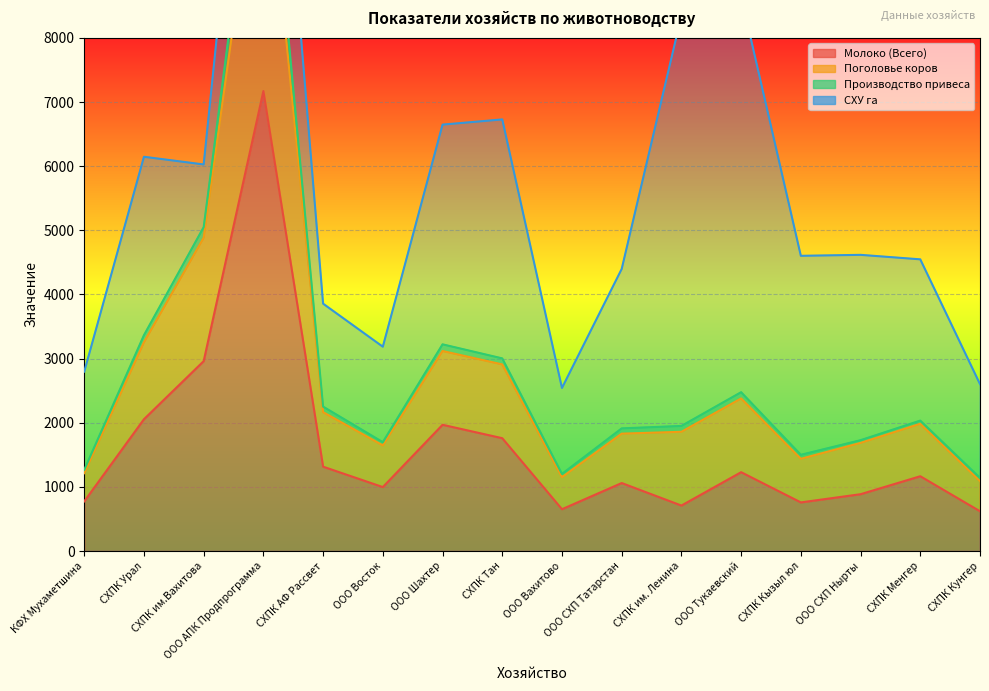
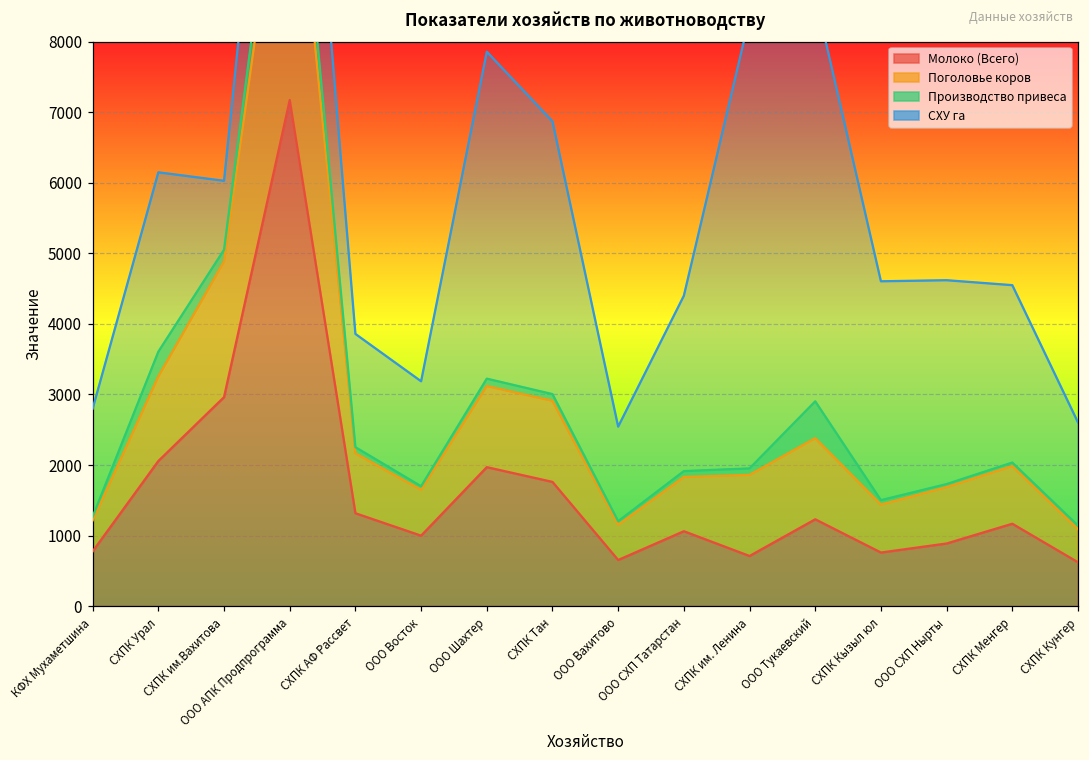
  {
    "Молоко (Всего)": {
      "КФХ Мухаметшина": 800,
      "СХПК Урал": 2100,
      "СХПК им.Вахитова": 3000,
      "ООО АПК Продпрограмма": 7200,
      "СХПК АФ Рассвет": 1300,
      "ООО Восток": 1000,
      "ООО Шахтер": 2000,
      "СХПК Тан": 1800,
      "ООО Вахитово": 700,
      "ООО СХП Татарстан": 1100,
      "СХПК им. Ленина": 700,
      "ООО Тукаевский": 1200,
      "СХПК Кызыл юл": 800,
      "ООО СХП Нырты": 900,
      "СХПК Менгер": 1200,
      "СХПК Кунгер": 600
    },
    "Поголовье коров": {
      "КФХ Мухаметшина": 400,
      "СХПК Урал": 1200,
      "СХПК им.Вахитова": 1900,
      "СХПК АФ Рассвет": 900,
      "ООО Восток": 700,
      "ООО Шахтер": 1200,
      "СХПК Тан": 1200,
      "ООО Вахитово": 500,
      "ООО СХП Татарстан": 800,
      "СХПК им. Ленина": 1200,
      "ООО Тукаевский": 1200,
      "СХПК Кызыл юл": 700,
      "ООО СХП Нырты": 800,
      "СХПК Менгер": 800,
      "СХПК Кунгер": 500
    },
    "Производство привеса": {
      "КФХ Мухаметшина": 100,
-     "СХПК Урал": 100,
+     "СХПК Урал": 300,
      "СХПК им.Вахитова": 200,
      "СХПК АФ Рассвет": 100,
      "ООО Восток": 100,
      "ООО Шахтер": 100,
      "СХПК Тан": 100,
      "ООО Вахитово": 100,
      "ООО СХП Татарстан": 100,
      "СХПК им. Ленина": 100,
-     "ООО Тукаевский": 100,
+     "ООО Тукаевский": 500,
      "СХПК Кызыл юл": 100,
      "ООО СХП Нырты": 0,
      "СХПК Менгер": 0,
      "СХПК Кунгер": 100
    },
    "СХУ га": {
      "КФХ Мухаметшина": 2800,
      "СХПК Урал": 6100,
      "СХПК им.Вахитова": 6000,
      "СХПК АФ Рассвет": 3900,
      "ООО Восток": 3200,
-     "ООО Шахтер": 6600,
-     "СХПК Тан": 6700,
+     "ООО Шахтер": 7900,
+     "СХПК Тан": 6900,
      "ООО Вахитово": 2500,
      "ООО СХП Татарстан": 4400,
      "СХПК Кызыл юл": 4600,
      "ООО СХП Нырты": 4600,
      "СХПК Менгер": 4500,
      "СХПК Кунгер": 2600
    }
  }
